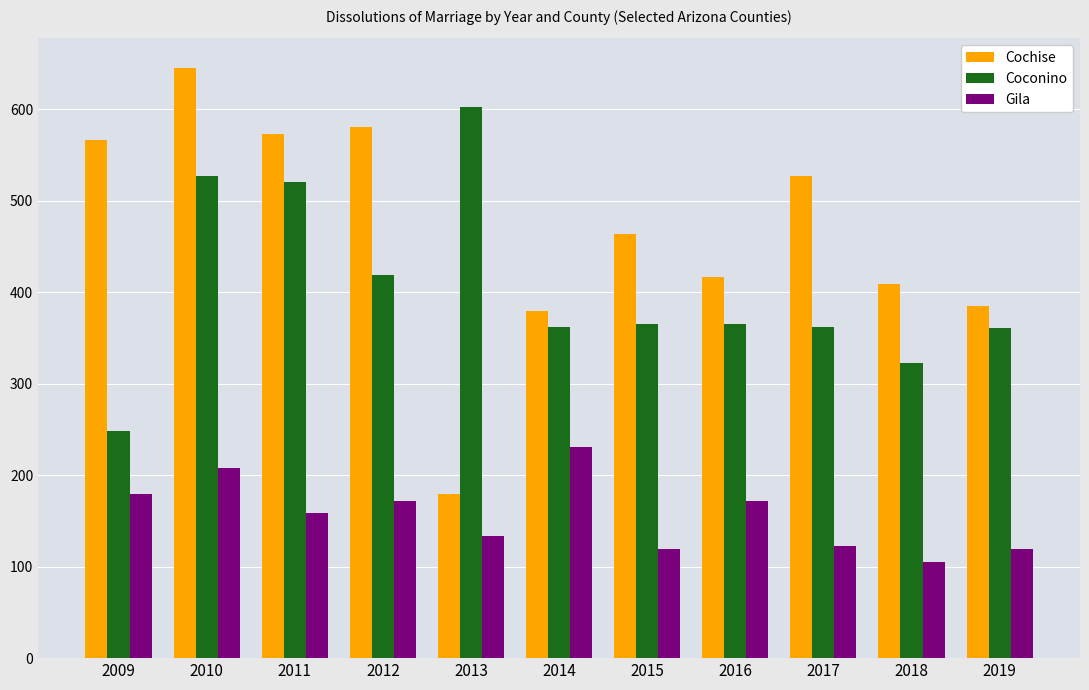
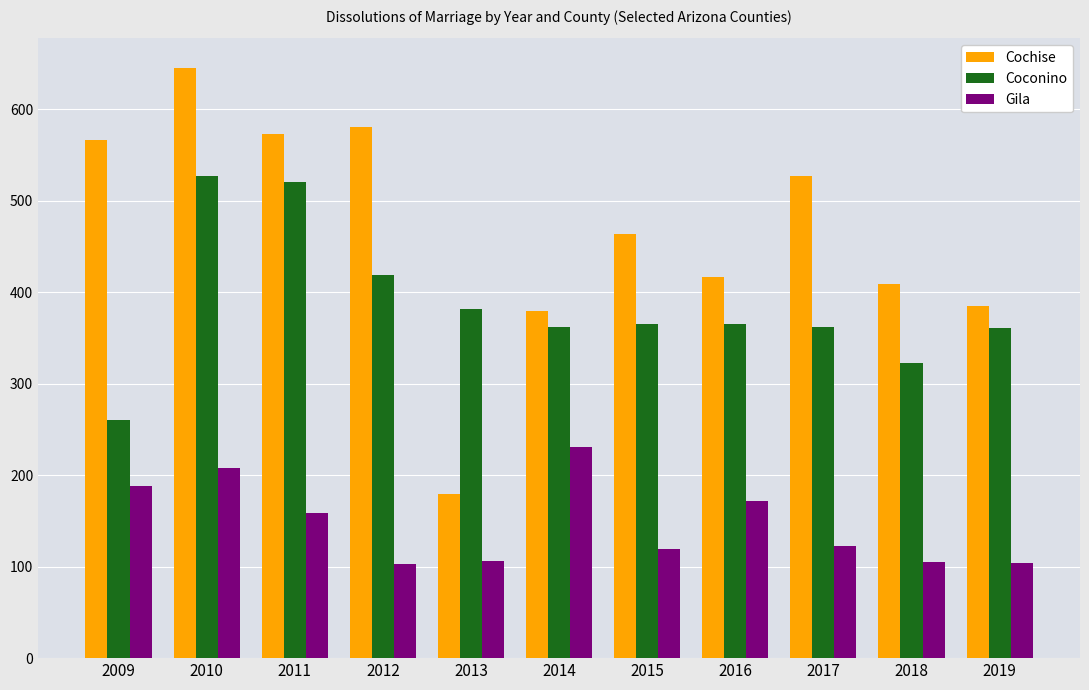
  {
    "Cochise": {
      "2009": 570,
      "2010": 650,
      "2011": 570,
      "2012": 580,
      "2013": 180,
      "2014": 380,
      "2015": 460,
      "2016": 420,
      "2017": 530,
      "2018": 410,
      "2019": 390
    },
    "Coconino": {
-     "2009": 250,
+     "2009": 260,
      "2010": 530,
      "2011": 520,
      "2012": 420,
-     "2013": 600,
+     "2013": 380,
      "2014": 360,
      "2015": 370,
      "2016": 370,
      "2017": 360,
      "2018": 320,
      "2019": 360
    },
    "Gila": {
-     "2009": 180,
+     "2009": 190,
      "2010": 210,
      "2011": 160,
-     "2012": 170,
-     "2013": 130,
+     "2012": 100,
+     "2013": 110,
      "2014": 230,
      "2015": 120,
      "2016": 170,
      "2017": 120,
      "2018": 110,
-     "2019": 120
+     "2019": 100
    }
  }
